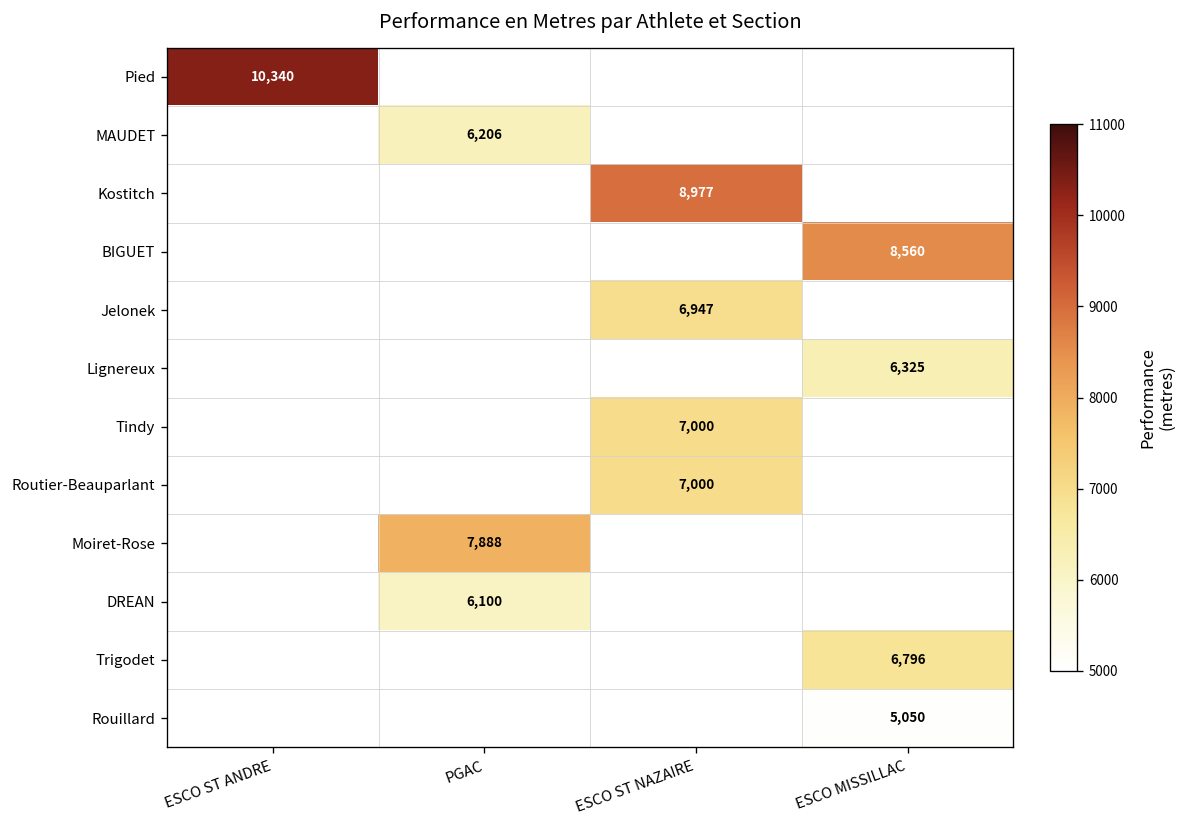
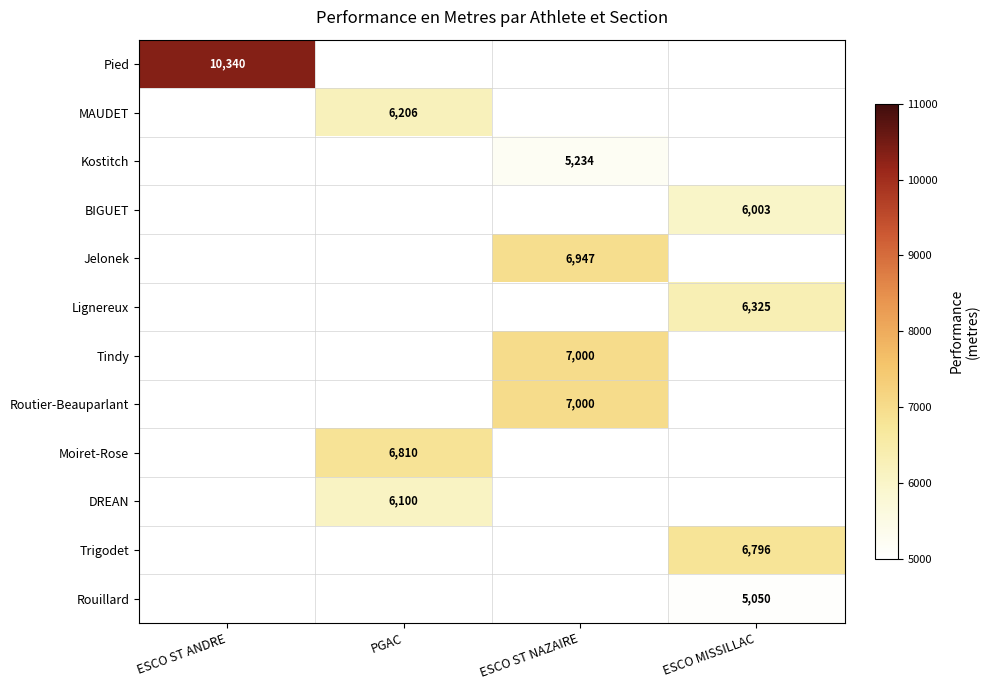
  {
    "Pied": {
      "ESCO ST ANDRE": "10,340"
    },
    "MAUDET": {
      "PGAC": "6,206"
    },
    "Kostitch": {
-     "ESCO ST NAZAIRE": "8,977"
+     "ESCO ST NAZAIRE": "5,234"
    },
    "BIGUET": {
-     "ESCO MISSILLAC": "8,560"
+     "ESCO MISSILLAC": "6,003"
    },
    "Jelonek": {
      "ESCO ST NAZAIRE": "6,947"
    },
    "Lignereux": {
      "ESCO MISSILLAC": "6,325"
    },
    "Tindy": {
      "ESCO ST NAZAIRE": "7,000"
    },
    "Routier-Beauparlant": {
      "ESCO ST NAZAIRE": "7,000"
    },
    "Moiret-Rose": {
-     "PGAC": "7,888"
+     "PGAC": "6,810"
    },
    "DREAN": {
      "PGAC": "6,100"
    },
    "Trigodet": {
      "ESCO MISSILLAC": "6,796"
    },
    "Rouillard": {
      "ESCO MISSILLAC": "5,050"
    }
  }
